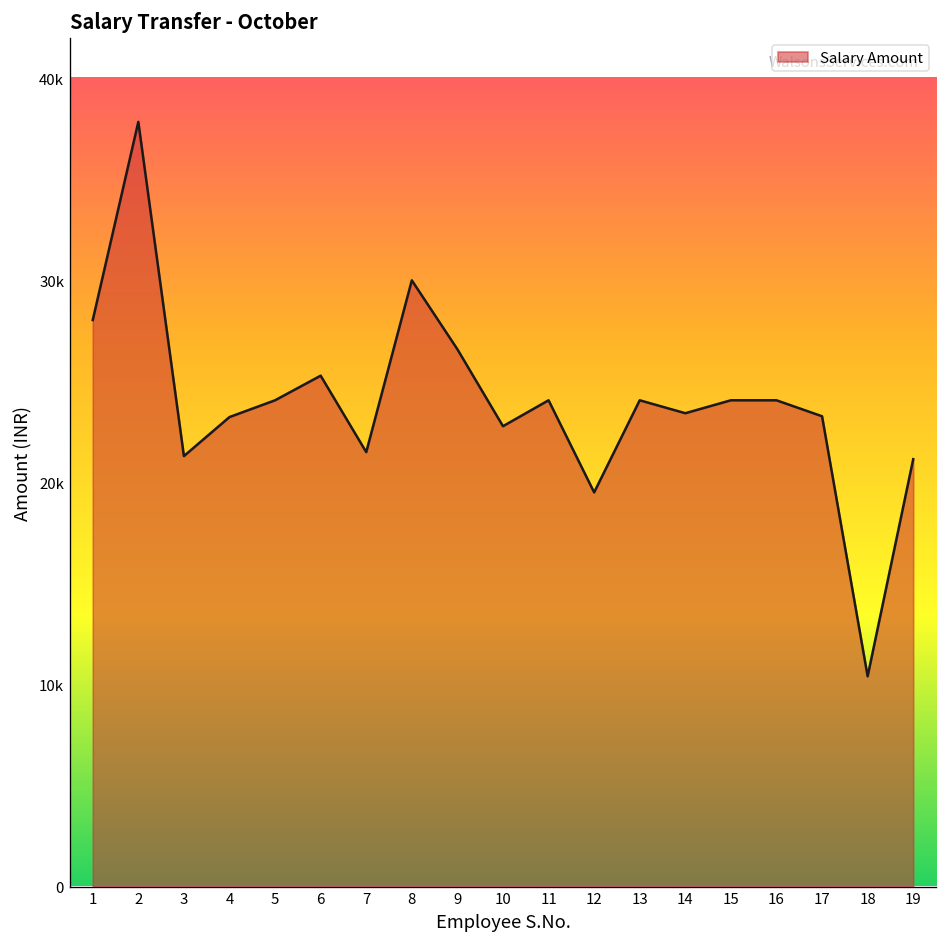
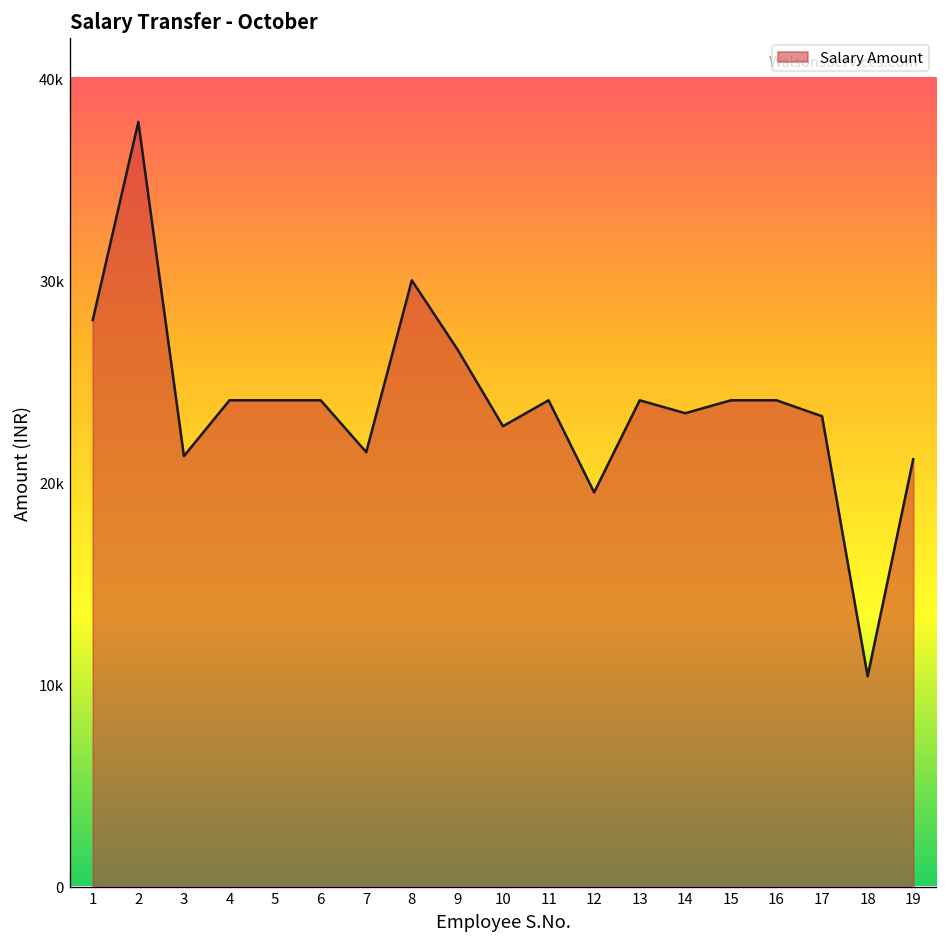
  {
    "1": 28000,
    "2": 37800,
    "3": 21300,
-   "4": 23200,
+   "4": 24100,
    "5": 24100,
-   "6": 25300,
+   "6": 24100,
    "7": 21500,
    "8": 30000,
    "9": 26600,
    "10": 22800,
    "11": 24100,
    "12": 19500,
    "13": 24100,
    "14": 23400,
    "15": 24100,
    "16": 24100,
    "17": 23300,
    "18": 10400,
    "19": 21100
  }
